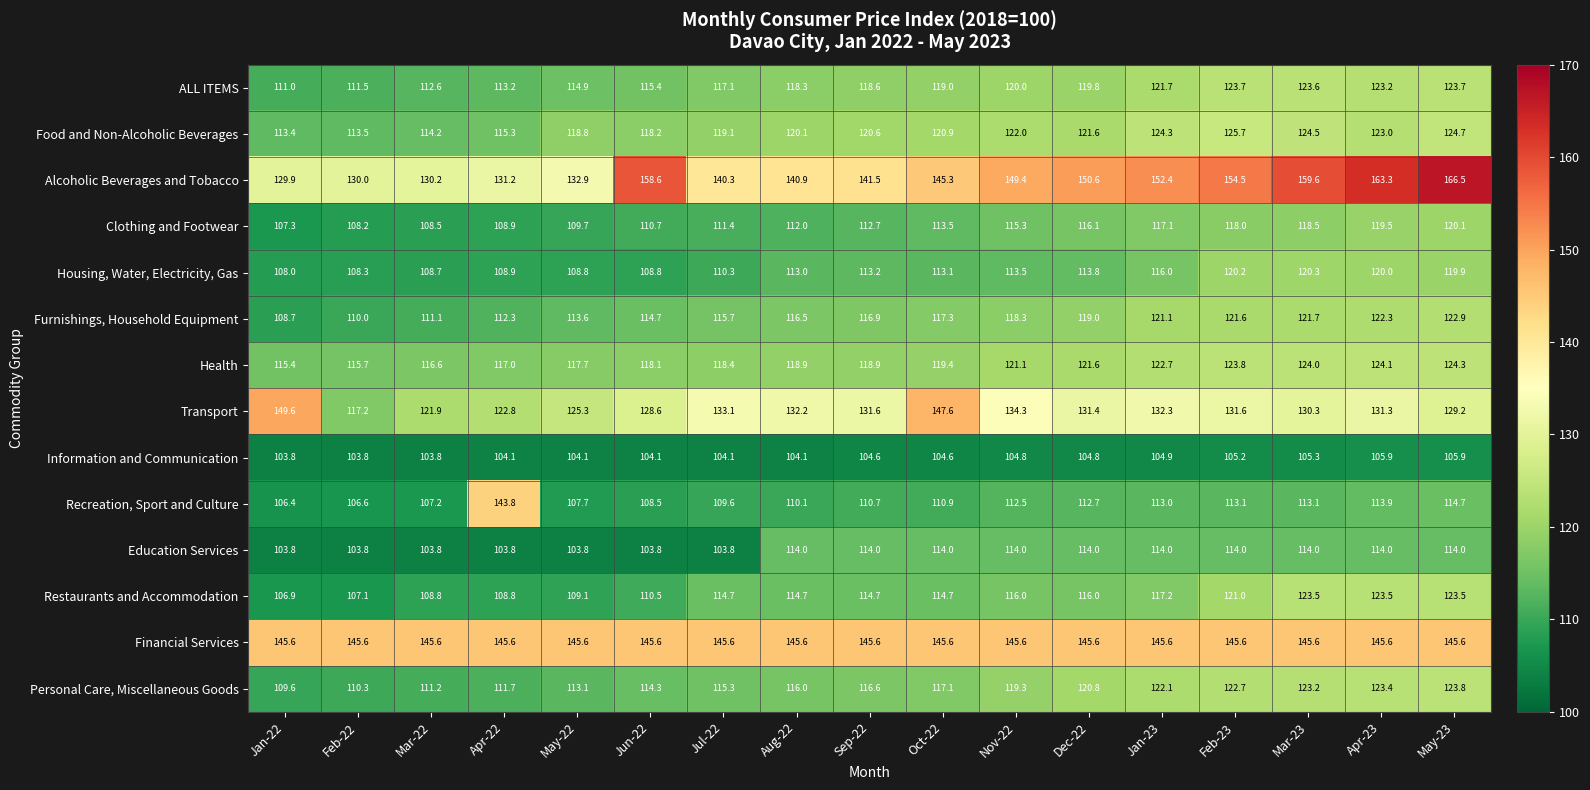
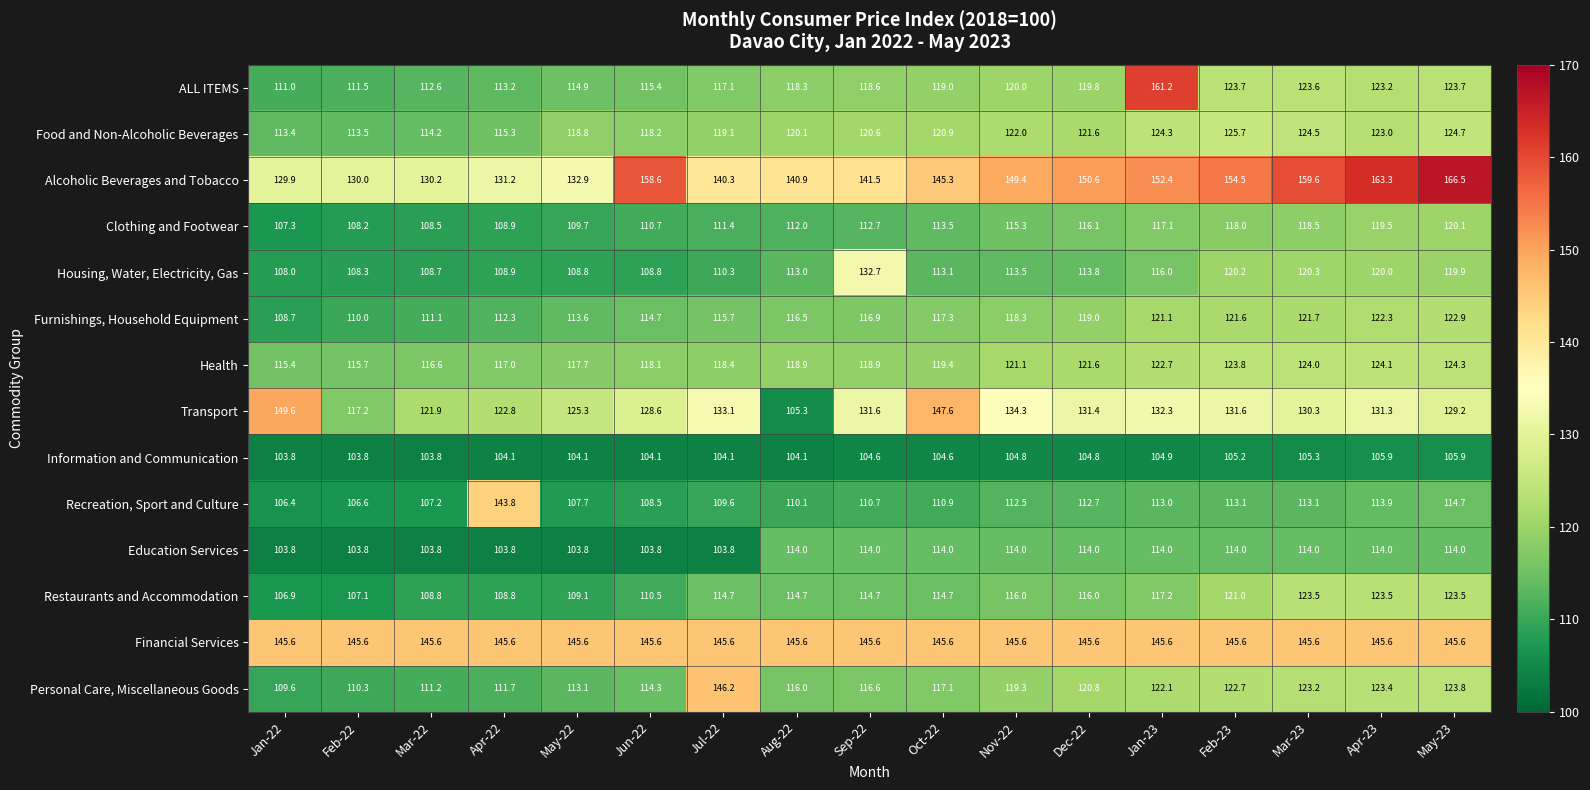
  {
    "ALL ITEMS": {
      "Jan-22": 111.0,
      "Feb-22": 111.5,
      "Mar-22": 112.6,
      "Apr-22": 113.2,
      "May-22": 114.9,
      "Jun-22": 115.4,
      "Jul-22": 117.1,
      "Aug-22": 118.3,
      "Sep-22": 118.6,
      "Oct-22": 119.0,
      "Nov-22": 120.0,
      "Dec-22": 119.8,
-     "Jan-23": 121.7,
+     "Jan-23": 161.2,
      "Feb-23": 123.7,
      "Mar-23": 123.6,
      "Apr-23": 123.2,
      "May-23": 123.7
    },
    "Housing, Water, Electricity, Gas": {
      "Jan-22": 108.0,
      "Feb-22": 108.3,
      "Mar-22": 108.7,
      "Apr-22": 108.9,
      "May-22": 108.8,
      "Jun-22": 108.8,
      "Jul-22": 110.3,
      "Aug-22": 113.0,
-     "Sep-22": 113.2,
+     "Sep-22": 132.7,
      "Oct-22": 113.1,
      "Nov-22": 113.5,
      "Dec-22": 113.8,
      "Jan-23": 116.0,
      "Feb-23": 120.2,
      "Mar-23": 120.3,
      "Apr-23": 120.0,
      "May-23": 119.9
    },
    "Transport": {
      "Jan-22": 149.6,
      "Feb-22": 117.2,
      "Mar-22": 121.9,
      "Apr-22": 122.8,
      "May-22": 125.3,
      "Jun-22": 128.6,
      "Jul-22": 133.1,
-     "Aug-22": 132.2,
+     "Aug-22": 105.3,
      "Sep-22": 131.6,
      "Oct-22": 147.6,
      "Nov-22": 134.3,
      "Dec-22": 131.4,
      "Jan-23": 132.3,
      "Feb-23": 131.6,
      "Mar-23": 130.3,
      "Apr-23": 131.3,
      "May-23": 129.2
    },
    "Personal Care, Miscellaneous Goods": {
      "Jan-22": 109.6,
      "Feb-22": 110.3,
      "Mar-22": 111.2,
      "Apr-22": 111.7,
      "May-22": 113.1,
      "Jun-22": 114.3,
-     "Jul-22": 115.3,
+     "Jul-22": 146.2,
      "Aug-22": 116.0,
      "Sep-22": 116.6,
      "Oct-22": 117.1,
      "Nov-22": 119.3,
      "Dec-22": 120.8,
      "Jan-23": 122.1,
      "Feb-23": 122.7,
      "Mar-23": 123.2,
      "Apr-23": 123.4,
      "May-23": 123.8
    }
  }
